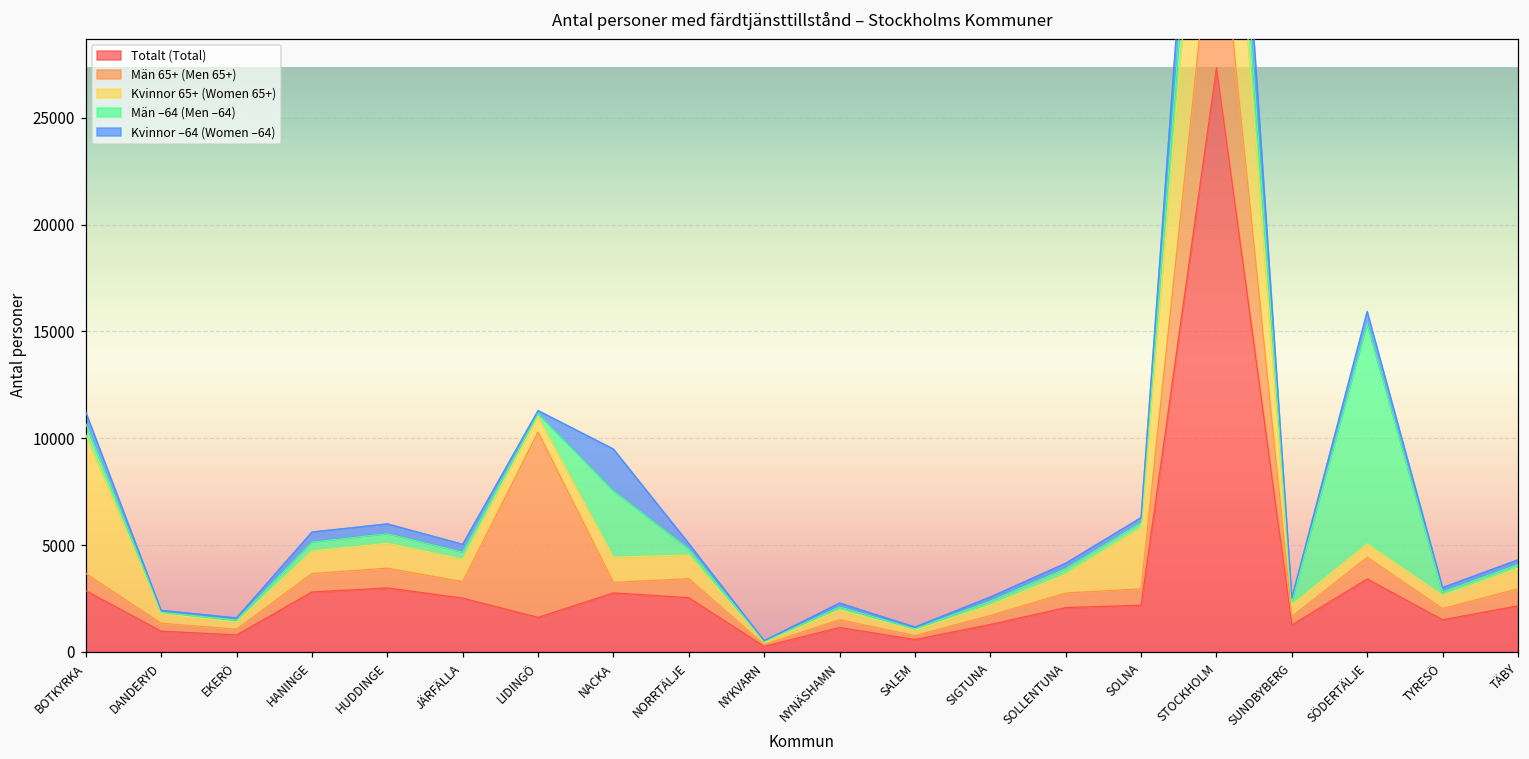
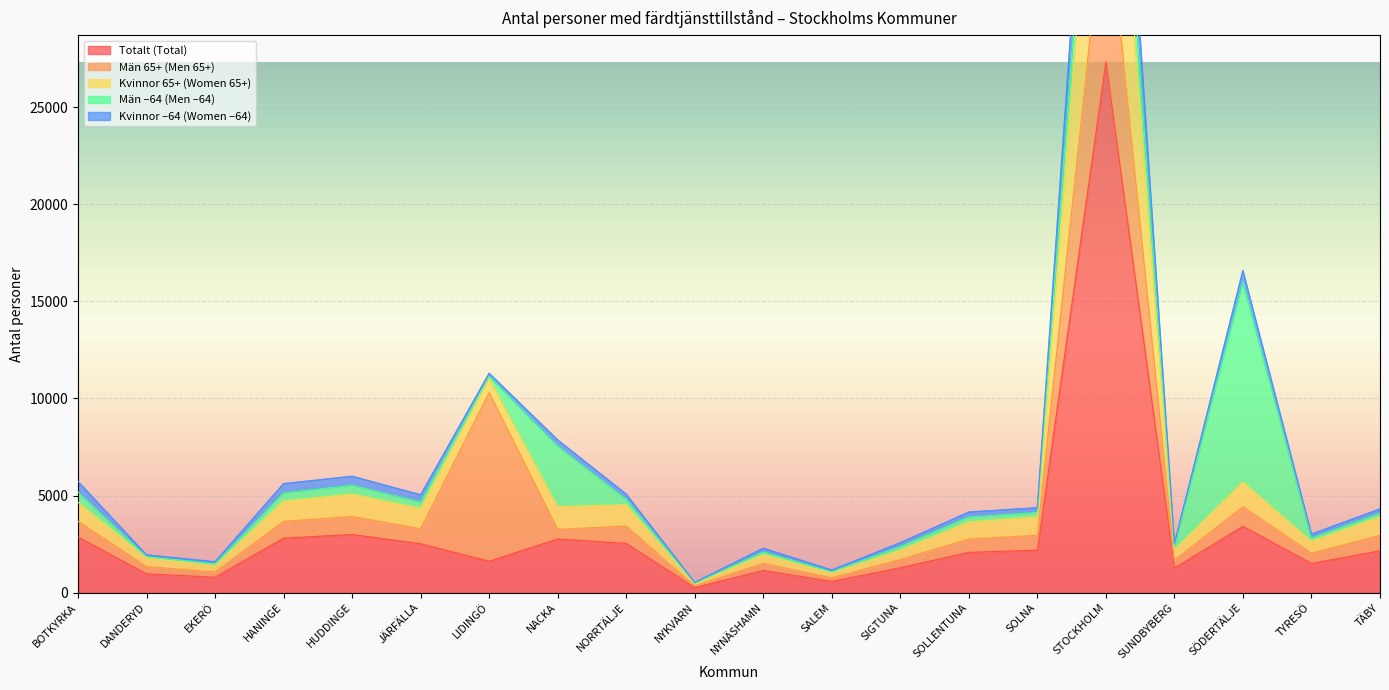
  {
    "Totalt (Total)": {
      "BOTKYRKA": 2900,
      "DANDERYD": 1000,
      "EKERÖ": 800,
      "HANINGE": 2800,
      "HUDDINGE": 3000,
      "JÄRFÄLLA": 2500,
      "LIDINGÖ": 1600,
      "NACKA": 2800,
      "NORRTÄLJE": 2500,
      "NYNÄSHAMN": 1100,
      "SALEM": 600,
      "SIGTUNA": 1300,
      "SOLLENTUNA": 2100,
      "SOLNA": 2200,
      "STOCKHOLM": 27300,
      "SUNDBYBERG": 1300,
      "SÖDERTÄLJE": 3400,
      "TYRESÖ": 1500,
      "TÄBY": 2200
    },
    "Män 65+ (Men 65+)": {
      "BOTKYRKA": 800,
      "DANDERYD": 400,
      "EKERÖ": 300,
      "HANINGE": 900,
      "HUDDINGE": 900,
      "JÄRFÄLLA": 800,
      "LIDINGÖ": 8700,
      "NACKA": 500,
      "NORRTÄLJE": 900,
      "NYNÄSHAMN": 400,
      "SALEM": 200,
      "SIGTUNA": 400,
      "SOLLENTUNA": 700,
      "SOLNA": 800,
      "SUNDBYBERG": 400,
      "SÖDERTÄLJE": 1000,
      "TYRESÖ": 500,
      "TÄBY": 800
    },
    "Kvinnor 65+ (Women 65+)": {
-     "BOTKYRKA": 6500,
+     "BOTKYRKA": 1000,
      "HANINGE": 1100,
      "HUDDINGE": 1200,
      "JÄRFÄLLA": 1000,
      "NACKA": 1200,
      "NORRTÄLJE": 1100,
      "NYNÄSHAMN": 500,
      "SIGTUNA": 500,
      "SOLLENTUNA": 900,
-     "SOLNA": 2900,
+     "SOLNA": 1000,
      "SUNDBYBERG": 500,
-     "SÖDERTÄLJE": 600,
+     "SÖDERTÄLJE": 1300,
      "TYRESÖ": 600,
      "TÄBY": 1000
    },
    "Män –64 (Men –64)": {
      "BOTKYRKA": 500,
      "HANINGE": 400,
      "HUDDINGE": 400,
      "JÄRFÄLLA": 300,
      "NACKA": 3100,
      "NORRTÄLJE": 300,
      "NYNÄSHAMN": 100,
      "SIGTUNA": 200,
      "SOLLENTUNA": 300,
      "SOLNA": 200,
      "SUNDBYBERG": 200,
      "SÖDERTÄLJE": 10300,
      "TYRESÖ": 200,
      "TÄBY": 200
    },
    "Kvinnor –64 (Women –64)": {
      "BOTKYRKA": 500,
      "HANINGE": 500,
      "HUDDINGE": 500,
      "JÄRFÄLLA": 400,
      "LIDINGÖ": 100,
-     "NACKA": 1900,
+     "NACKA": 300,
      "NORRTÄLJE": 300,
      "NYNÄSHAMN": 200,
      "SIGTUNA": 200,
      "SOLLENTUNA": 200,
      "SOLNA": 200,
      "SUNDBYBERG": 200,
      "SÖDERTÄLJE": 600,
      "TYRESÖ": 200,
      "TÄBY": 200
    }
  }
